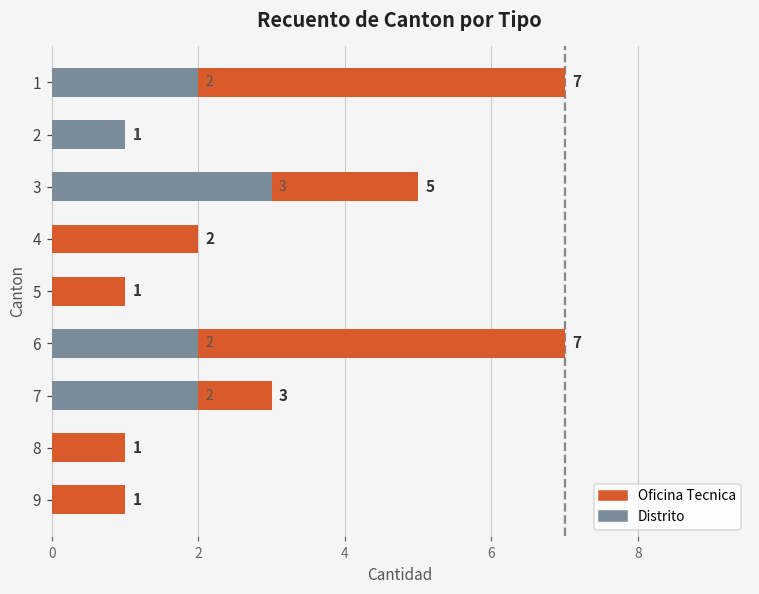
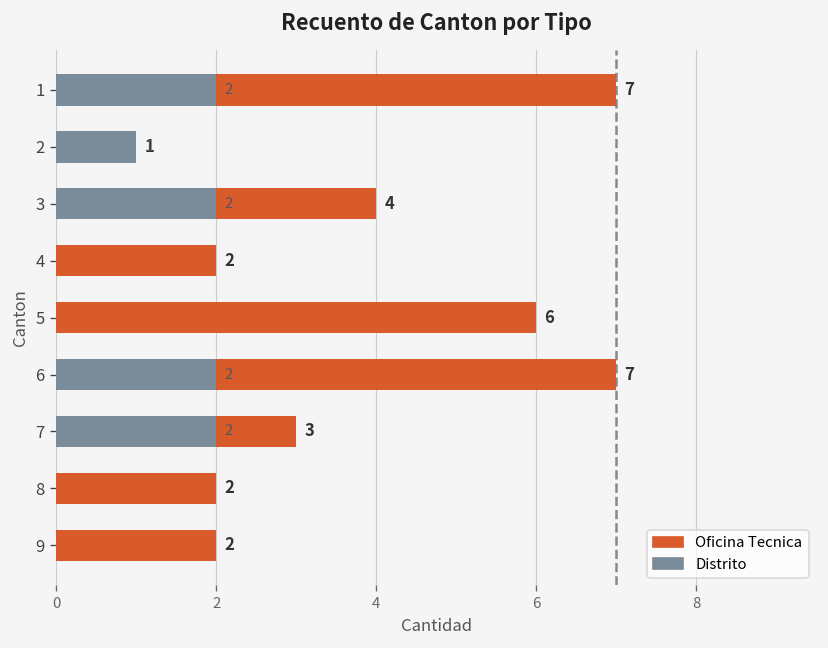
  {
    "Oficina Tecnica": {
      "1": 7,
-     "3": 5,
+     "3": 4,
      "4": 2,
-     "5": 1,
+     "5": 6,
      "6": 7,
      "7": 3,
-     "8": 1,
-     "9": 1
+     "8": 2,
+     "9": 2
    },
    "Distrito": {
-     "3": 3
+     "3": 2
    }
  }
